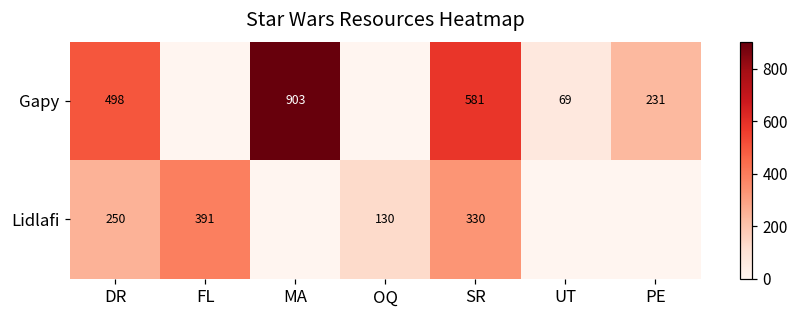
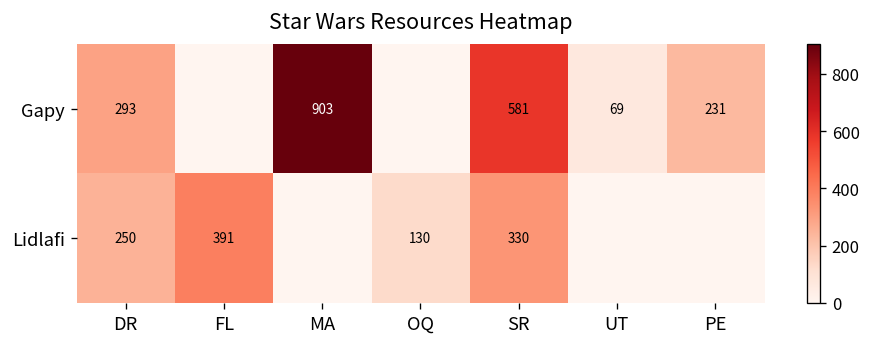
  {
    "Gapy": {
-     "DR": 498,
+     "DR": 293,
      "MA": 903,
      "SR": 581,
      "UT": 69,
      "PE": 231
    },
    "Lidlafi": {
      "DR": 250,
      "FL": 391,
      "OQ": 130,
      "SR": 330
    }
  }
